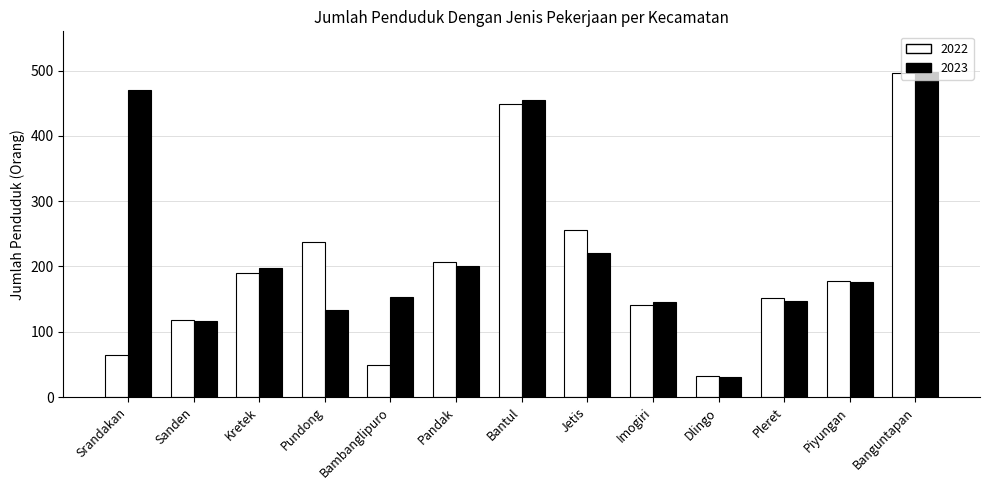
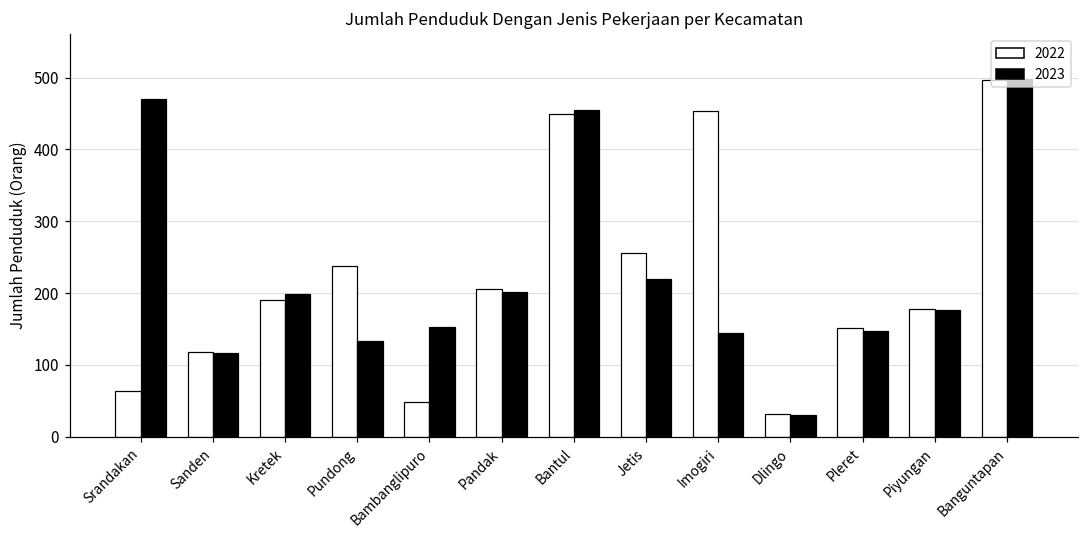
  {
    "2022": {
      "Srandakan": 60,
      "Sanden": 120,
      "Kretek": 190,
      "Pundong": 240,
      "Bambanglipuro": 50,
      "Pandak": 210,
      "Bantul": 450,
      "Jetis": 260,
-     "Imogiri": 140,
+     "Imogiri": 450,
      "Dlingo": 30,
      "Pleret": 150,
      "Piyungan": 180
    },
    "2023": {
      "Srandakan": 470,
      "Sanden": 120,
      "Kretek": 200,
      "Pundong": 130,
      "Bambanglipuro": 150,
      "Pandak": 200,
      "Bantul": 460,
      "Jetis": 220,
      "Imogiri": 150,
      "Dlingo": 30,
      "Pleret": 150,
      "Piyungan": 180
    }
  }
